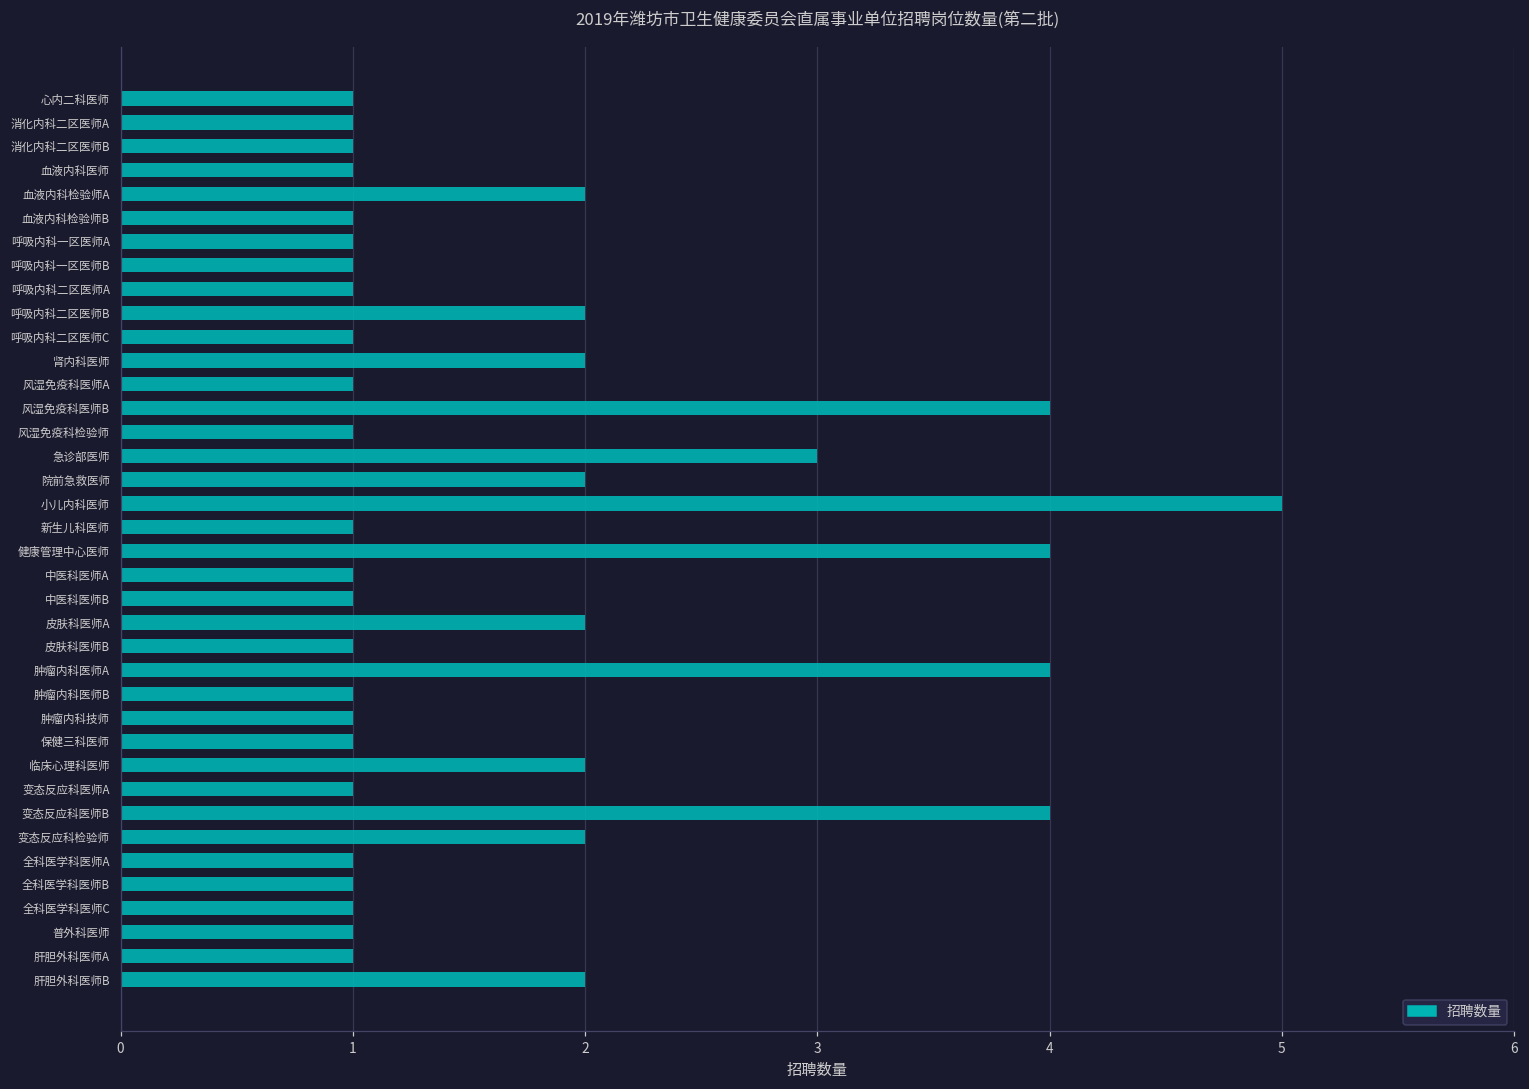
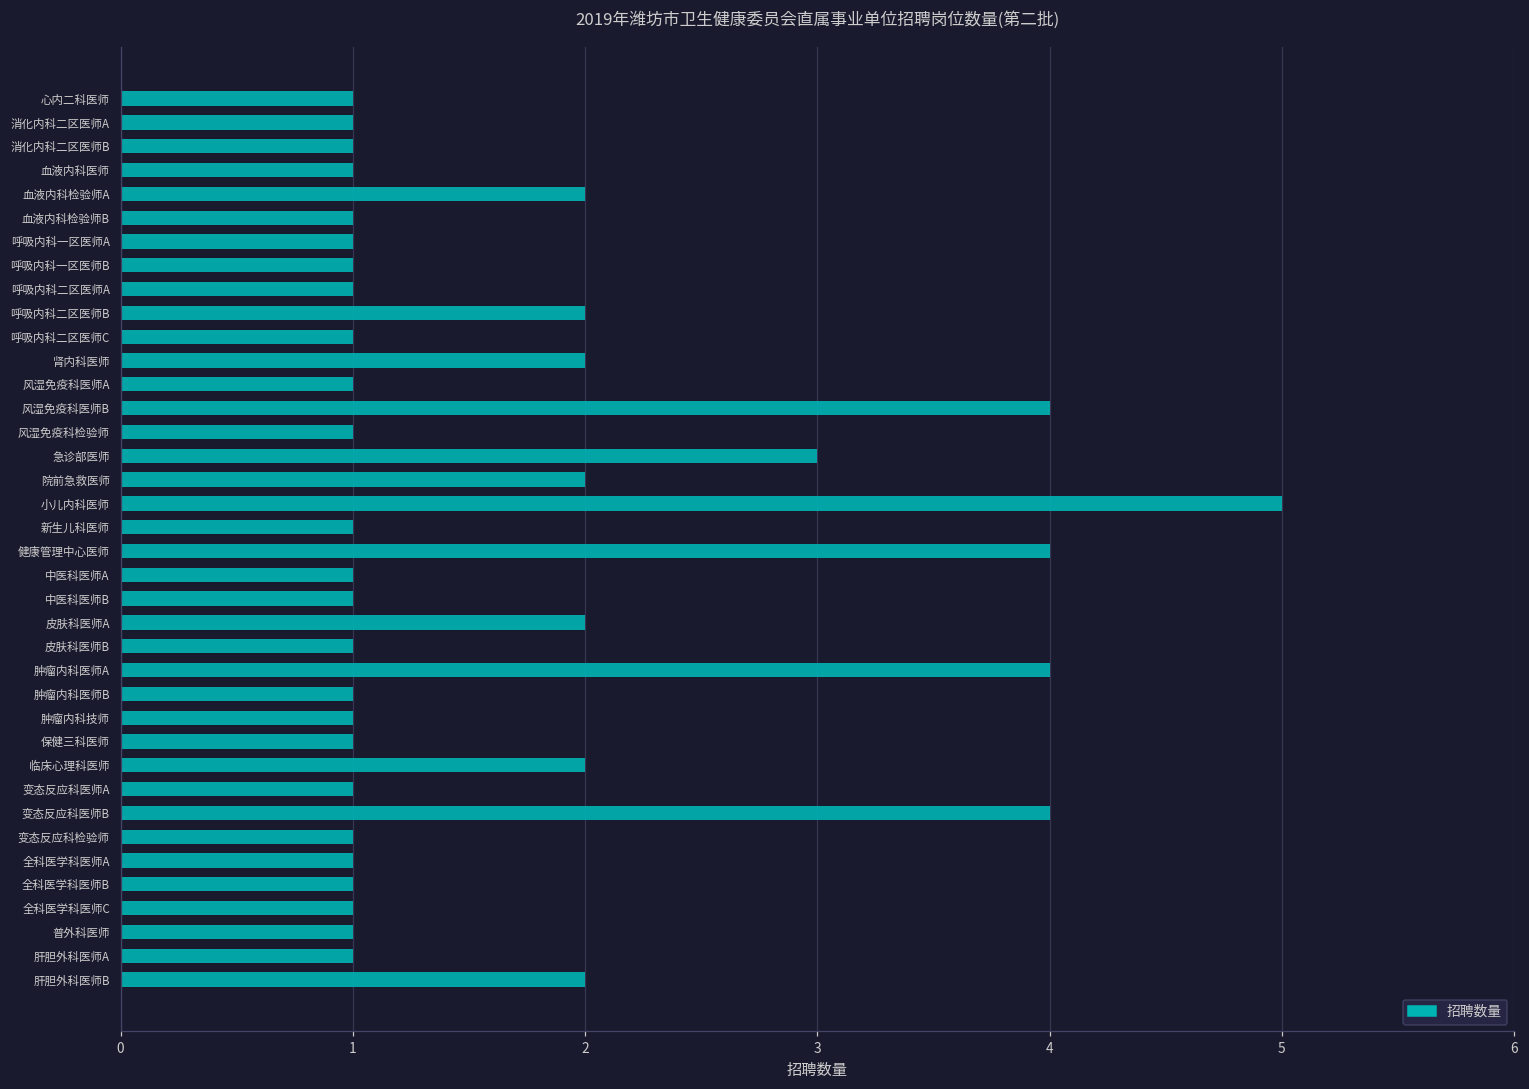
  {
    "心内二科医师": 1,
    "消化内科二区医师A": 1,
    "消化内科二区医师B": 1,
    "血液内科医师": 1,
    "血液内科检验师A": 2,
    "血液内科检验师B": 1,
    "呼吸内科一区医师A": 1,
    "呼吸内科一区医师B": 1,
    "呼吸内科二区医师A": 1,
    "呼吸内科二区医师B": 2,
    "呼吸内科二区医师C": 1,
    "肾内科医师": 2,
    "风湿免疫科医师A": 1,
    "风湿免疫科医师B": 4,
    "风湿免疫科检验师": 1,
    "急诊部医师": 3,
    "院前急救医师": 2,
    "小儿内科医师": 5,
    "新生儿科医师": 1,
    "健康管理中心医师": 4,
    "中医科医师A": 1,
    "中医科医师B": 1,
    "皮肤科医师A": 2,
    "皮肤科医师B": 1,
    "肿瘤内科医师A": 4,
    "肿瘤内科医师B": 1,
    "肿瘤内科技师": 1,
    "保健三科医师": 1,
    "临床心理科医师": 2,
    "变态反应科医师A": 1,
    "变态反应科医师B": 4,
-   "变态反应科检验师": 2,
+   "变态反应科检验师": 1,
    "全科医学科医师A": 1,
    "全科医学科医师B": 1,
    "全科医学科医师C": 1,
    "普外科医师": 1,
    "肝胆外科医师A": 1,
    "肝胆外科医师B": 2
  }
